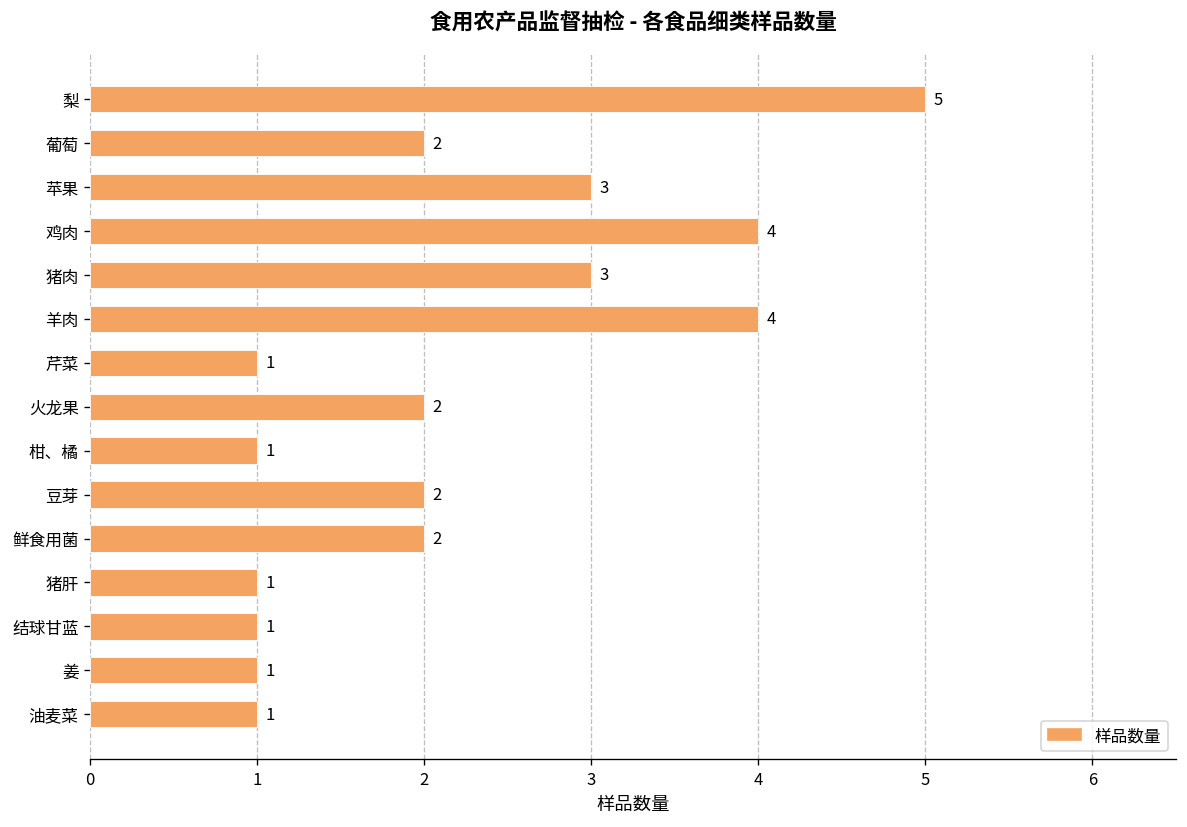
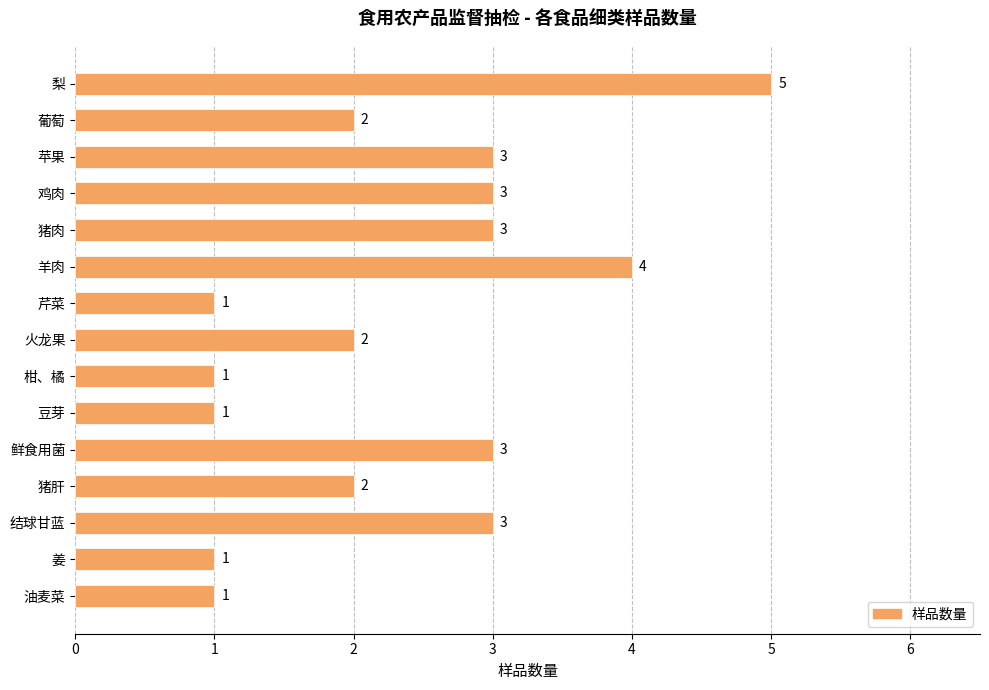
  {
    "梨": 5,
    "葡萄": 2,
    "苹果": 3,
-   "鸡肉": 4,
+   "鸡肉": 3,
    "猪肉": 3,
    "羊肉": 4,
    "芹菜": 1,
    "火龙果": 2,
    "柑、橘": 1,
-   "豆芽": 2,
-   "鲜食用菌": 2,
-   "猪肝": 1,
-   "结球甘蓝": 1,
+   "豆芽": 1,
+   "鲜食用菌": 3,
+   "猪肝": 2,
+   "结球甘蓝": 3,
    "姜": 1,
    "油麦菜": 1
  }
